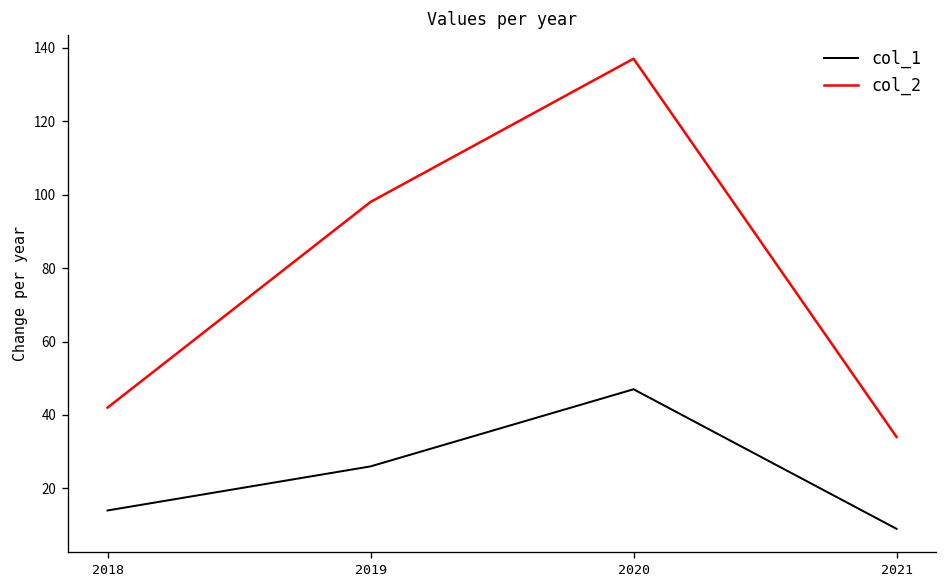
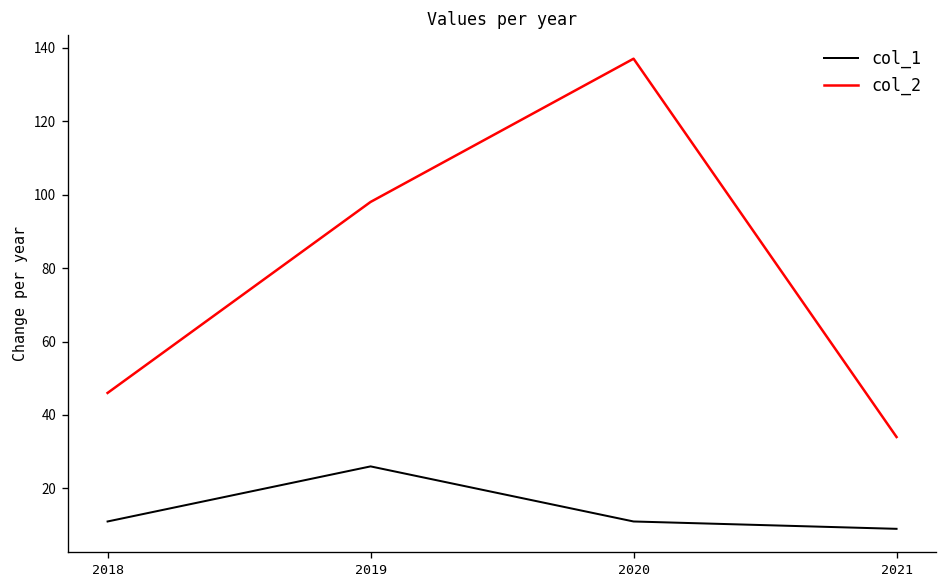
  {
    "col_1": {
-     "2018": 14,
+     "2018": 11,
      "2019": 26,
-     "2020": 47,
+     "2020": 11,
      "2021": 9
    },
    "col_2": {
-     "2018": 42,
+     "2018": 46,
      "2019": 98,
      "2020": 137,
      "2021": 34
    }
  }
